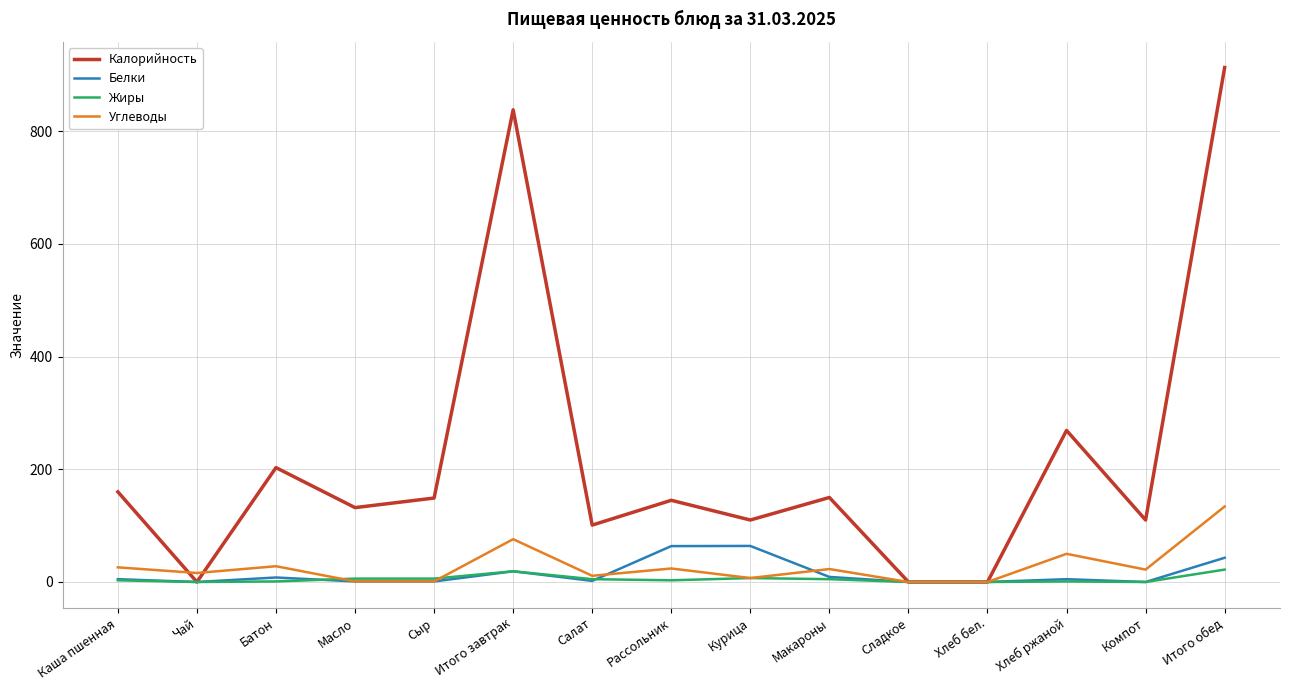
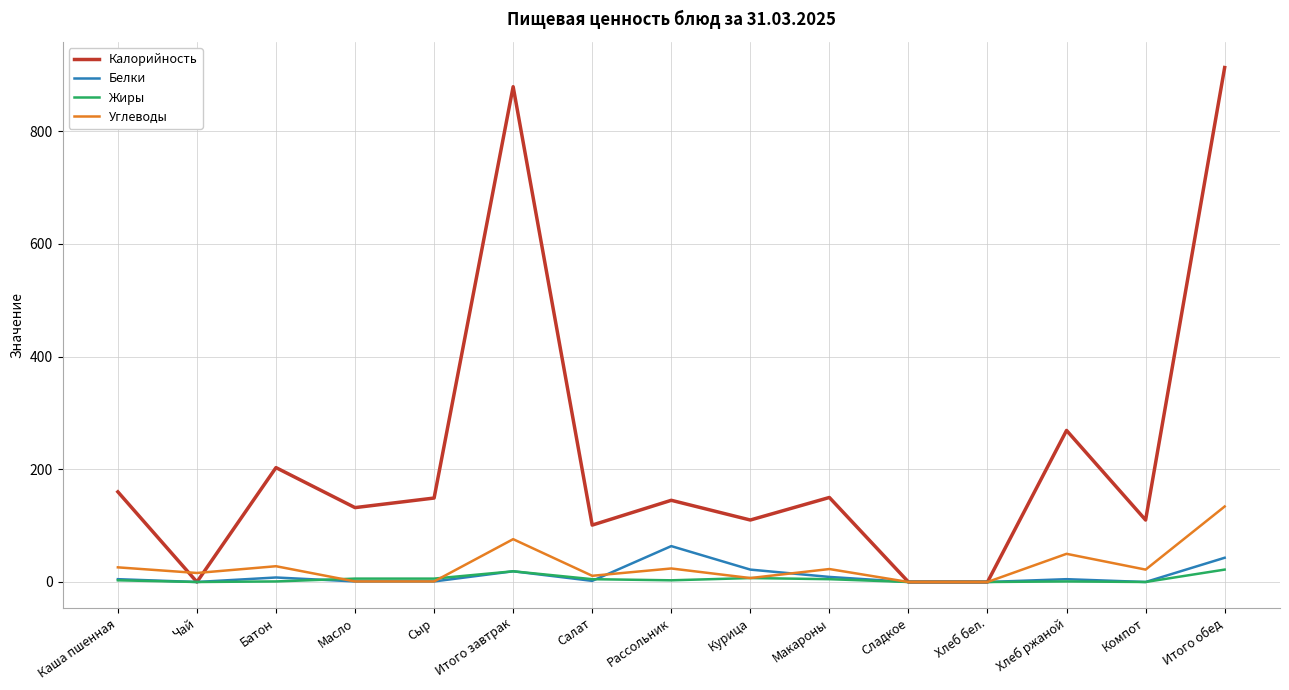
  {
    "Калорийность": {
      "Каша пшенная": 160,
      "Батон": 200,
      "Масло": 130,
      "Сыр": 150,
-     "Итого завтрак": 840,
+     "Итого завтрак": 880,
      "Салат": 100,
      "Рассольник": 150,
      "Курица": 110,
      "Макароны": 150,
      "Хлеб ржаной": 270,
      "Компот": 110,
      "Итого обед": 910
    },
    "Белки": {
      "Батон": 10,
      "Рассольник": 60,
-     "Курица": 60,
+     "Курица": 20,
      "Итого обед": 40
    },
    "Жиры": {
      "Батон": 0,
      "Масло": 10,
      "Сыр": 10,
      "Рассольник": 0,
      "Итого обед": 20
    },
    "Углеводы": {
      "Каша пшенная": 30,
      "Чай": 20,
      "Батон": 30,
      "Итого завтрак": 80,
      "Салат": 10,
      "Рассольник": 20,
      "Макароны": 20,
      "Хлеб ржаной": 50,
      "Компот": 20,
      "Итого обед": 130
    }
  }
